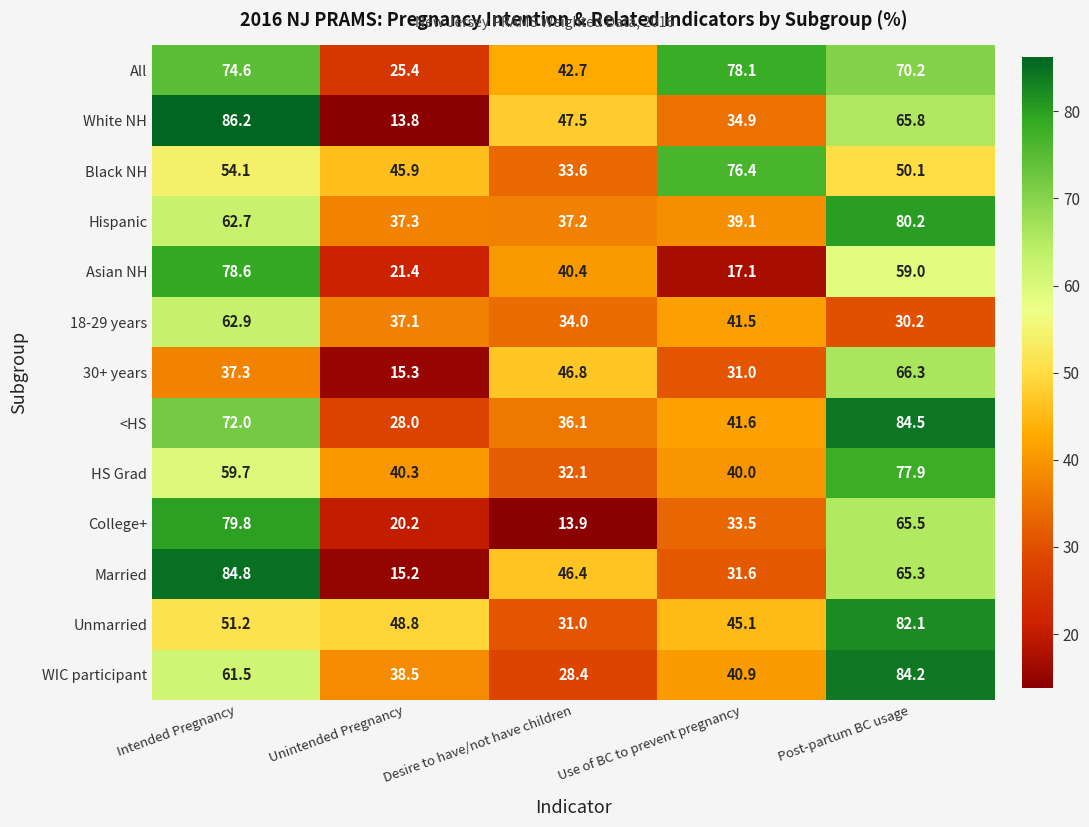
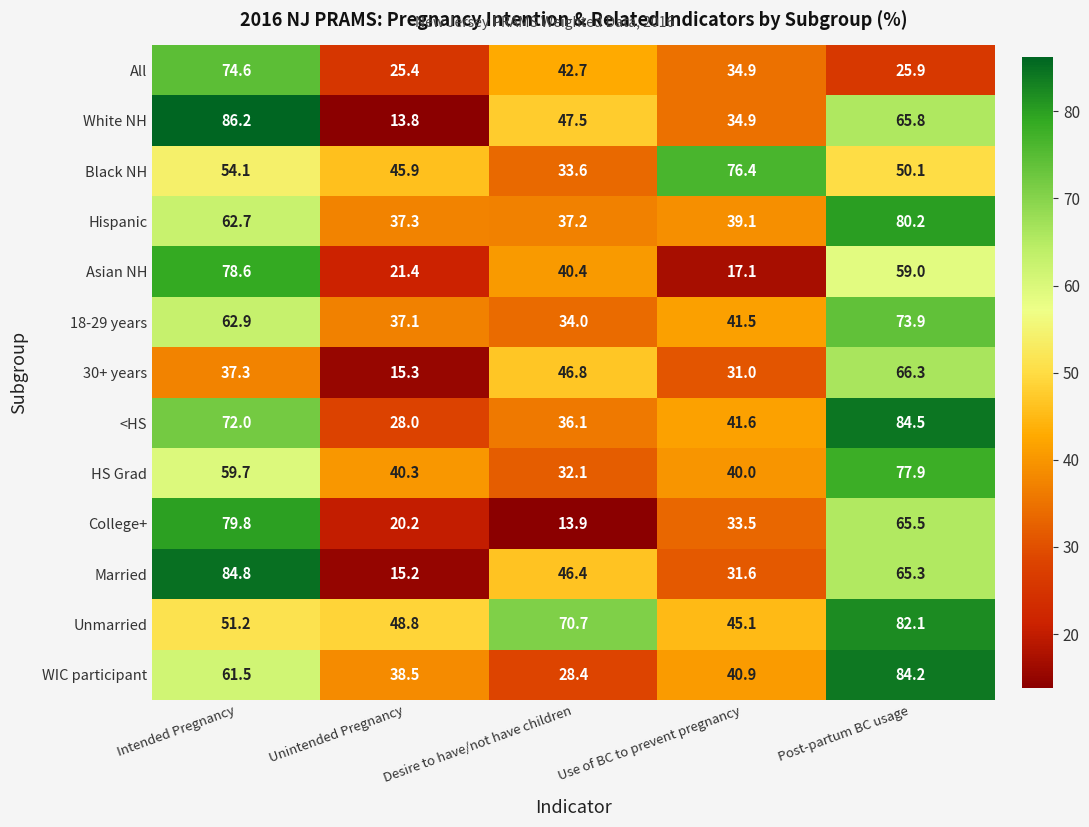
  {
    "All": {
      "Intended Pregnancy": 74.6,
      "Unintended Pregnancy": 25.4,
      "Desire to have/not have children": 42.7,
-     "Use of BC to prevent pregnancy": 78.1,
-     "Post-partum BC usage": 70.2
+     "Use of BC to prevent pregnancy": 34.9,
+     "Post-partum BC usage": 25.9
    },
    "White NH": {
      "Intended Pregnancy": 86.2,
      "Unintended Pregnancy": 13.8,
      "Desire to have/not have children": 47.5,
      "Use of BC to prevent pregnancy": 34.9,
      "Post-partum BC usage": 65.8
    },
    "Black NH": {
      "Intended Pregnancy": 54.1,
      "Unintended Pregnancy": 45.9,
      "Desire to have/not have children": 33.6,
      "Use of BC to prevent pregnancy": 76.4,
      "Post-partum BC usage": 50.1
    },
    "Hispanic": {
      "Intended Pregnancy": 62.7,
      "Unintended Pregnancy": 37.3,
      "Desire to have/not have children": 37.2,
      "Use of BC to prevent pregnancy": 39.1,
      "Post-partum BC usage": 80.2
    },
    "Asian NH": {
      "Intended Pregnancy": 78.6,
      "Unintended Pregnancy": 21.4,
      "Desire to have/not have children": 40.4,
      "Use of BC to prevent pregnancy": 17.1,
      "Post-partum BC usage": 59.0
    },
    "18-29 years": {
      "Intended Pregnancy": 62.9,
      "Unintended Pregnancy": 37.1,
      "Desire to have/not have children": 34.0,
      "Use of BC to prevent pregnancy": 41.5,
-     "Post-partum BC usage": 30.2
+     "Post-partum BC usage": 73.9
    },
    "30+ years": {
      "Intended Pregnancy": 37.3,
      "Unintended Pregnancy": 15.3,
      "Desire to have/not have children": 46.8,
      "Use of BC to prevent pregnancy": 31.0,
      "Post-partum BC usage": 66.3
    },
    "<HS": {
      "Intended Pregnancy": 72.0,
      "Unintended Pregnancy": 28.0,
      "Desire to have/not have children": 36.1,
      "Use of BC to prevent pregnancy": 41.6,
      "Post-partum BC usage": 84.5
    },
    "HS Grad": {
      "Intended Pregnancy": 59.7,
      "Unintended Pregnancy": 40.3,
      "Desire to have/not have children": 32.1,
      "Use of BC to prevent pregnancy": 40.0,
      "Post-partum BC usage": 77.9
    },
    "College+": {
      "Intended Pregnancy": 79.8,
      "Unintended Pregnancy": 20.2,
      "Desire to have/not have children": 13.9,
      "Use of BC to prevent pregnancy": 33.5,
      "Post-partum BC usage": 65.5
    },
    "Married": {
      "Intended Pregnancy": 84.8,
      "Unintended Pregnancy": 15.2,
      "Desire to have/not have children": 46.4,
      "Use of BC to prevent pregnancy": 31.6,
      "Post-partum BC usage": 65.3
    },
    "Unmarried": {
      "Intended Pregnancy": 51.2,
      "Unintended Pregnancy": 48.8,
-     "Desire to have/not have children": 31.0,
+     "Desire to have/not have children": 70.7,
      "Use of BC to prevent pregnancy": 45.1,
      "Post-partum BC usage": 82.1
    },
    "WIC participant": {
      "Intended Pregnancy": 61.5,
      "Unintended Pregnancy": 38.5,
      "Desire to have/not have children": 28.4,
      "Use of BC to prevent pregnancy": 40.9,
      "Post-partum BC usage": 84.2
    }
  }
